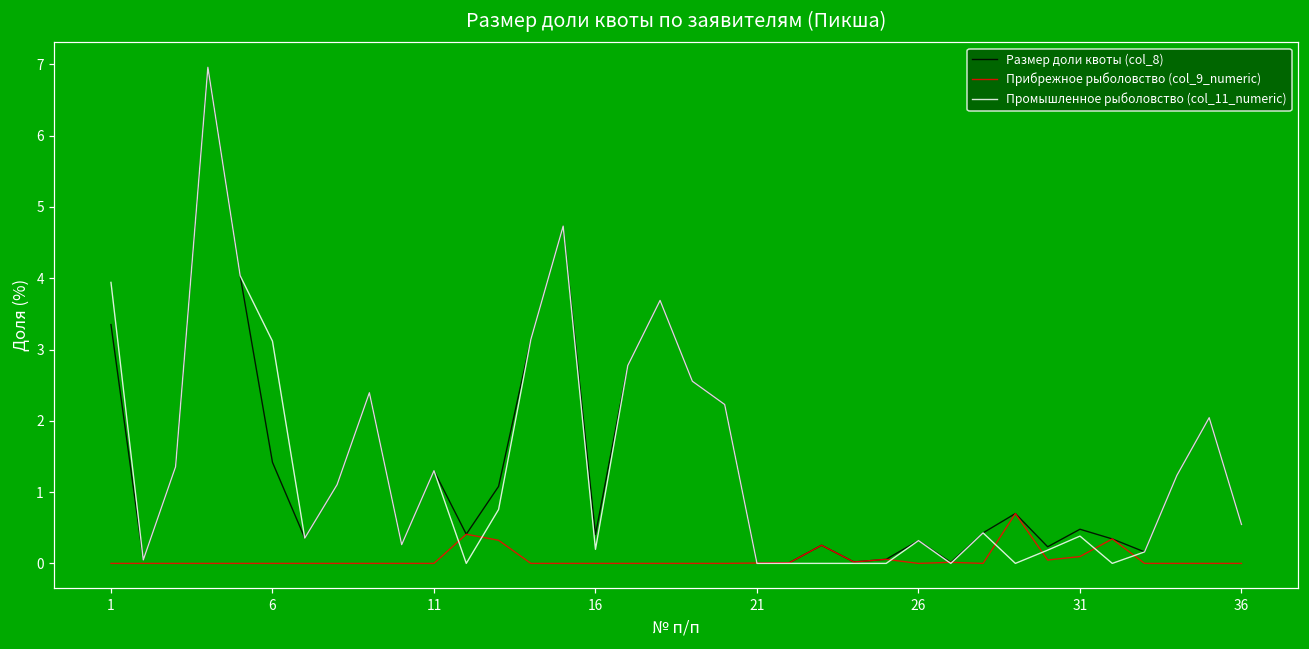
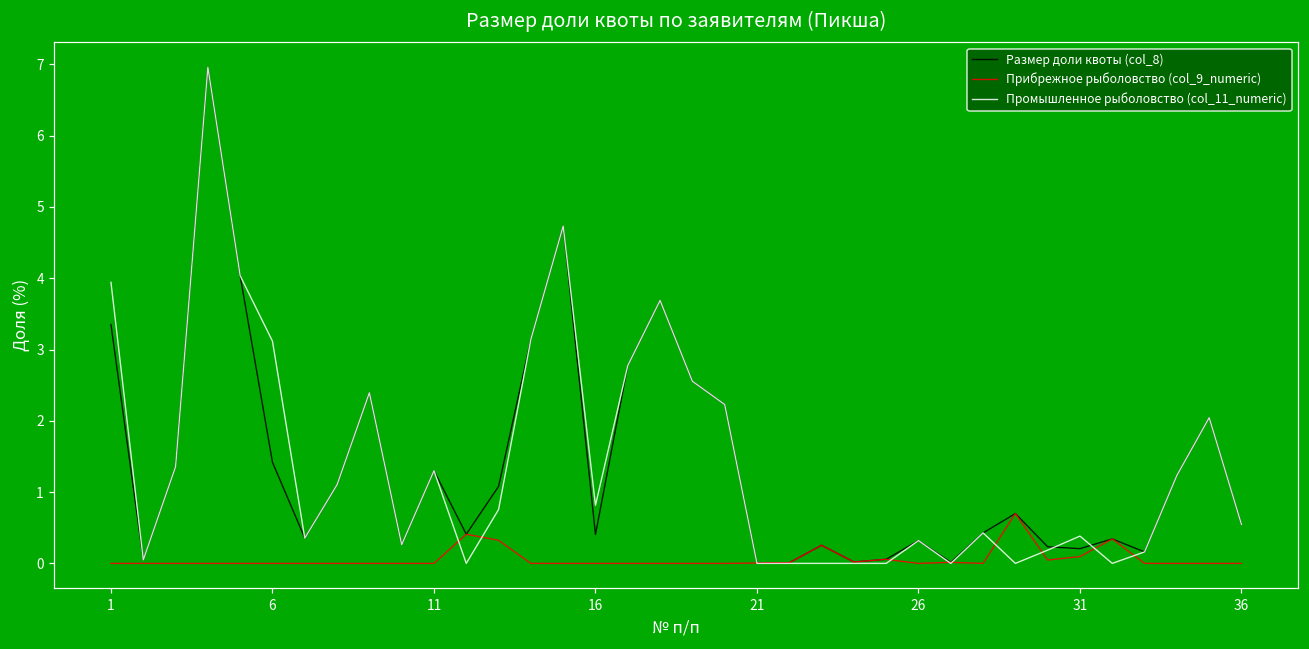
  {
    "Размер доли квоты (col_8)": {
      "1": 3.4,
      "6": 1.4,
      "16": 0.4,
-     "31": 0.5
+     "31": 0.2
    },
    "Прибрежное рыболовство (col_9_numeric)": {
      "1": 0.0,
      "6": 0.0,
      "11": 0.0,
      "16": 0.0,
      "26": 0.0,
      "31": 0.1,
      "36": 0.0
    },
    "Промышленное рыболовство (col_11_numeric)": {
      "1": 3.9,
      "6": 3.1,
-     "16": 0.2,
+     "16": 0.8,
      "31": 0.4
    }
  }
